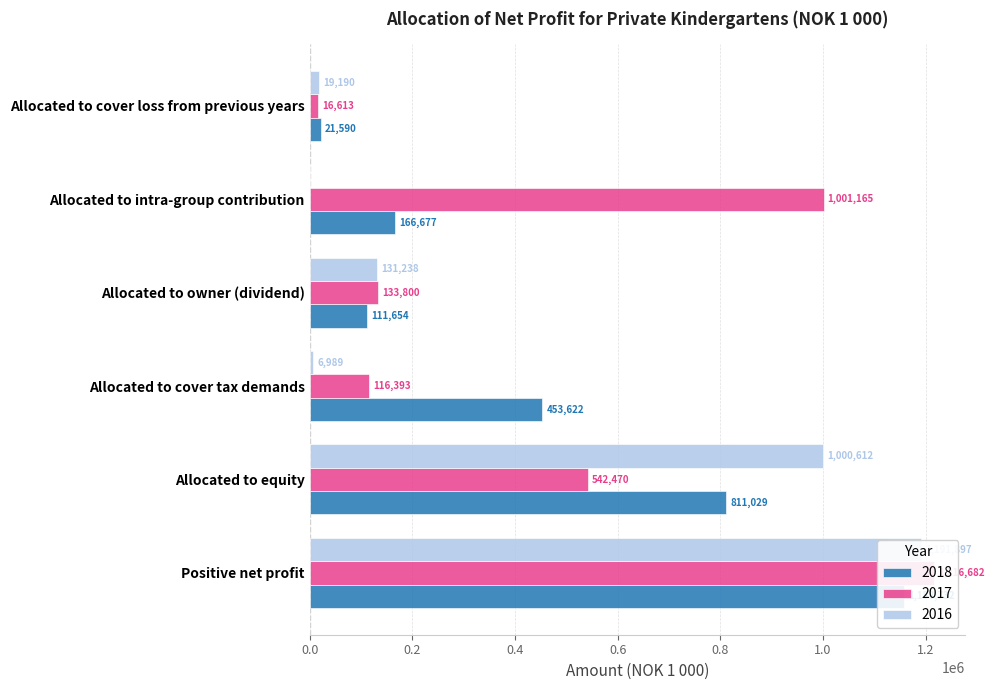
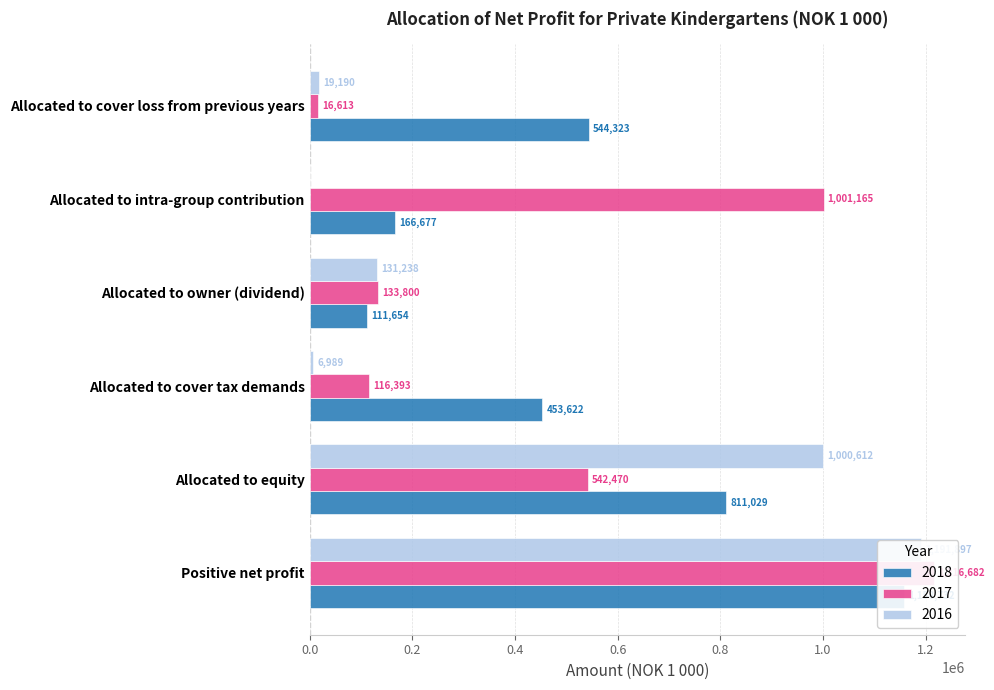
  {
    "2018": {
-     "Allocated to cover loss from previous years": "21,590",
+     "Allocated to cover loss from previous years": "544,323",
      "Allocated to intra-group contribution": "166,677",
      "Allocated to owner (dividend)": "111,654",
      "Allocated to cover tax demands": "453,622",
      "Allocated to equity": "811,029"
    },
    "2017": {
      "Allocated to cover loss from previous years": "16,613",
      "Allocated to intra-group contribution": "1,001,165",
      "Allocated to owner (dividend)": "133,800",
      "Allocated to cover tax demands": "116,393",
      "Allocated to equity": "542,470"
    },
    "2016": {
      "Allocated to cover loss from previous years": "19,190",
      "Allocated to owner (dividend)": "131,238",
      "Allocated to cover tax demands": "6,989",
      "Allocated to equity": "1,000,612"
    }
  }
